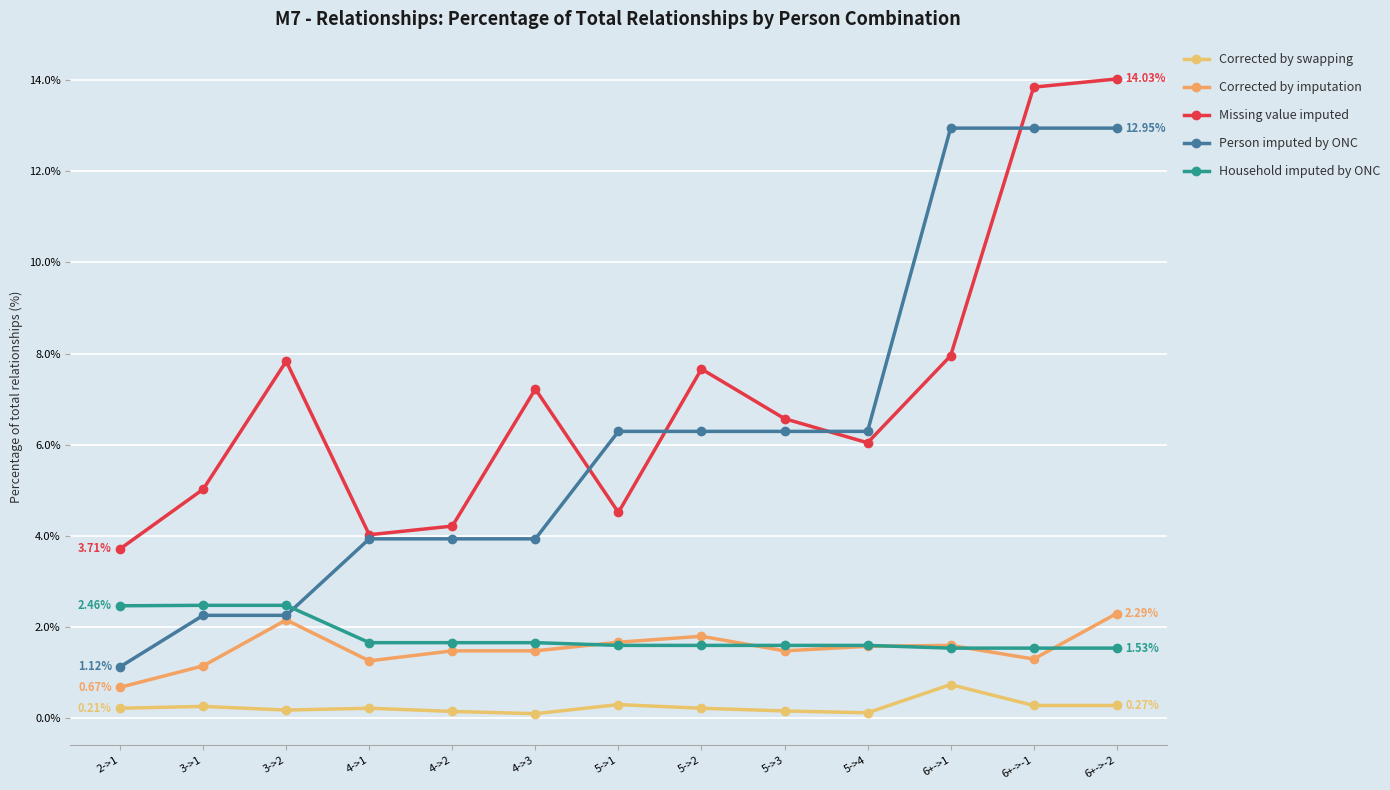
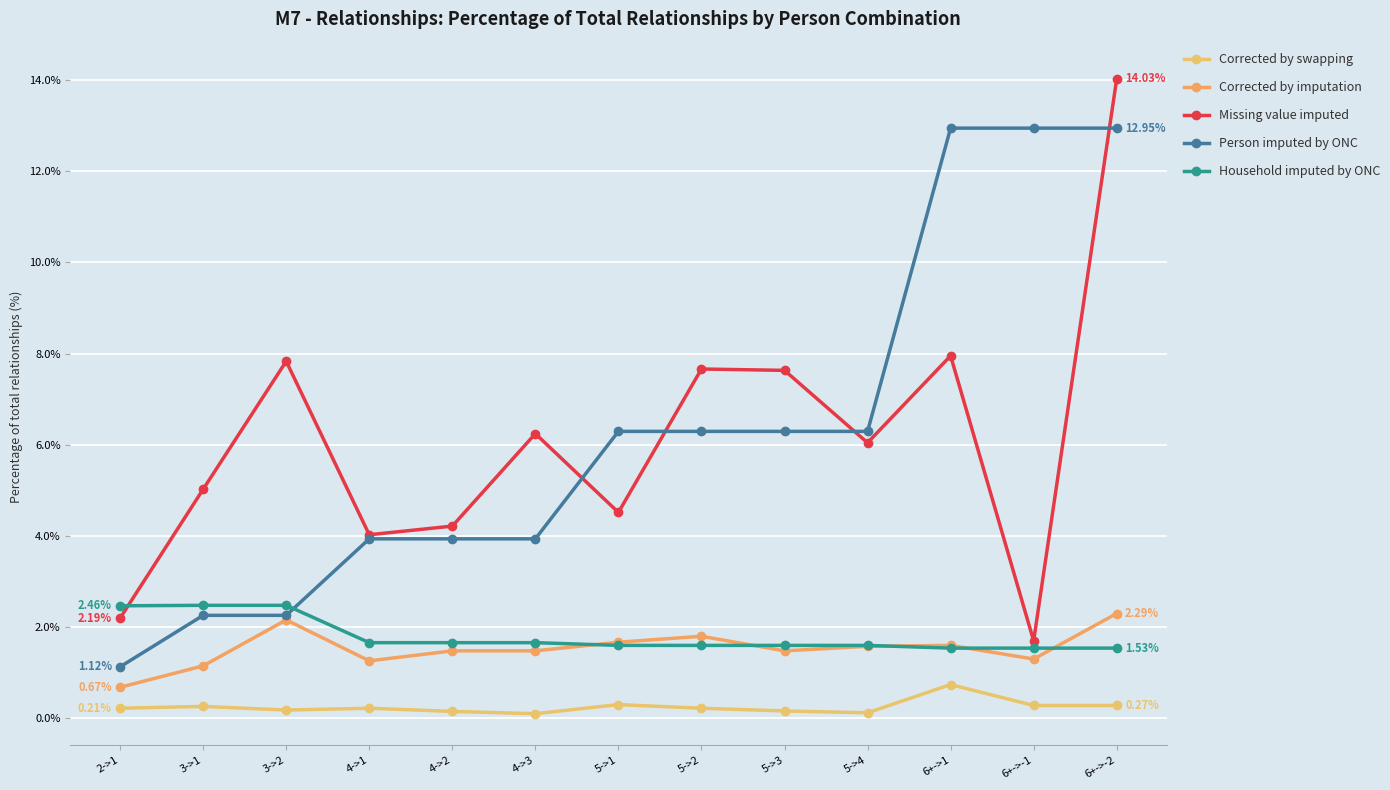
  {
    "Missing value imputed": {
-     "2->1": "3.71%",
-     "4->3": "7.2%",
-     "5->3": "6.6%",
-     "6+->-1": "13.9%",
+     "2->1": "2.19%",
+     "4->3": "6.2%",
+     "5->3": "7.6%",
+     "6+->-1": "1.7%",
      "6+->-2": "14.03%"
    }
  }
